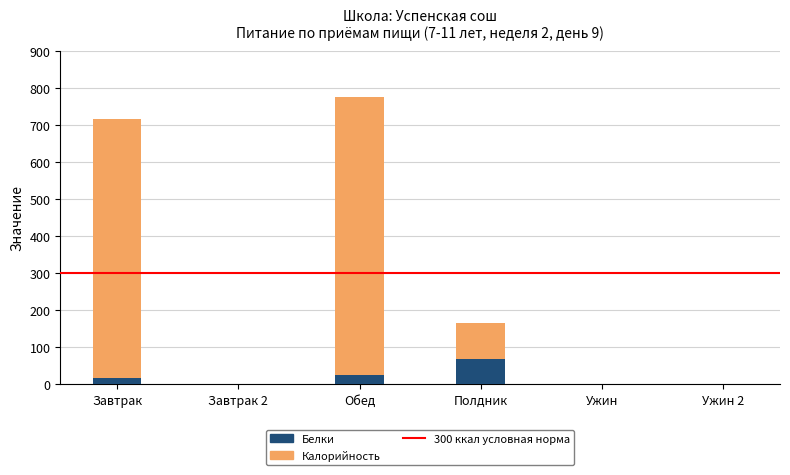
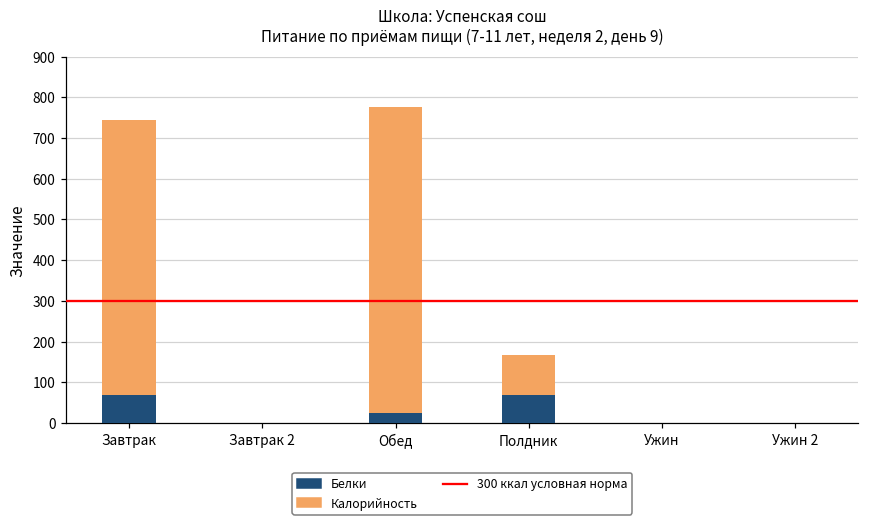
  {
    "Белки": {
-     "Завтрак": 20,
+     "Завтрак": 70,
      "Завтрак 2": 0,
      "Обед": 20,
      "Полдник": 70,
      "Ужин": 0,
      "Ужин 2": 0
    },
    "Калорийность": {
-     "Завтрак": 700,
+     "Завтрак": 670,
      "Завтрак 2": 0,
      "Обед": 750,
      "Полдник": 100,
      "Ужин": 0,
      "Ужин 2": 0
    }
  }
